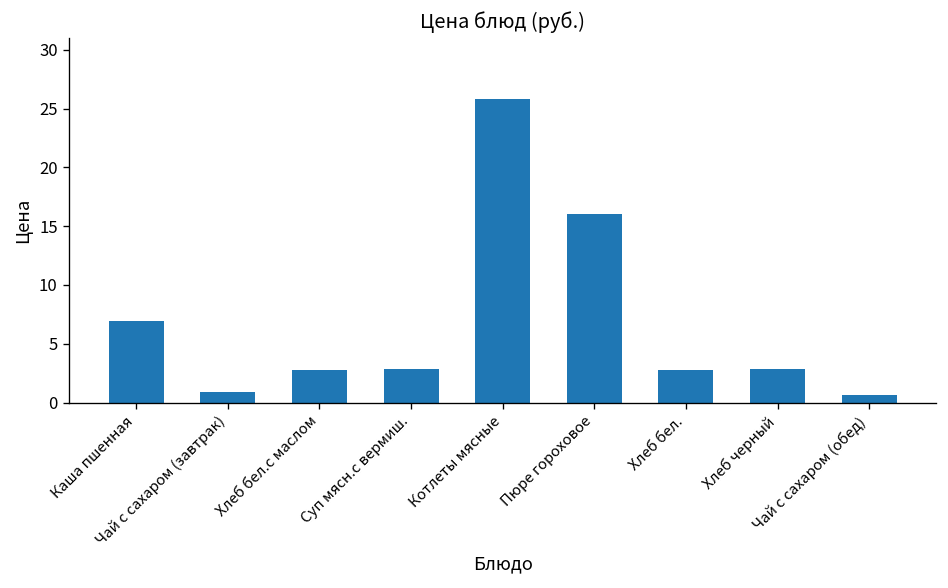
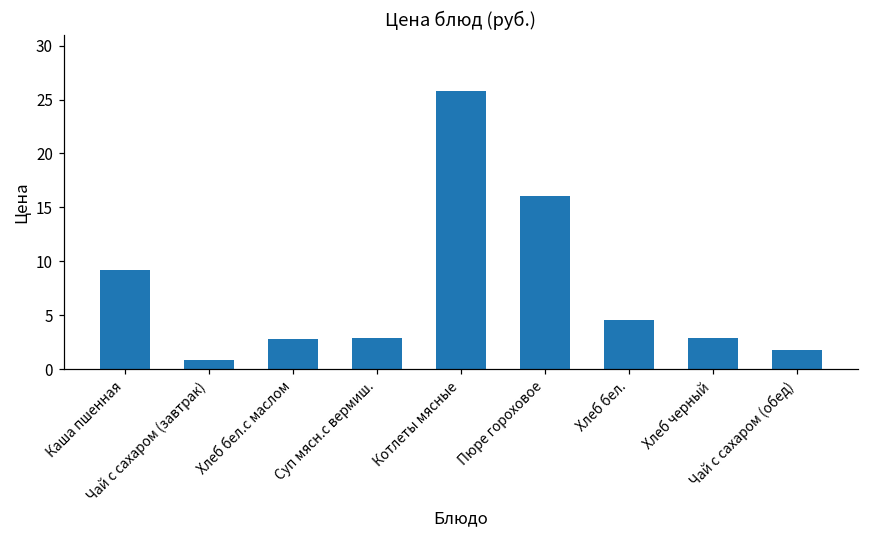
  {
-   "Каша пшенная": 7,
+   "Каша пшенная": 9,
    "Чай с сахаром (завтрак)": 1,
    "Хлеб бел.с маслом": 3,
    "Суп мясн.с вермиш.": 3,
    "Котлеты мясные": 26,
    "Пюре гороховое": 16,
-   "Хлеб бел.": 3,
+   "Хлеб бел.": 5,
    "Хлеб черный": 3,
-   "Чай с сахаром (обед)": 1
+   "Чай с сахаром (обед)": 2
  }
